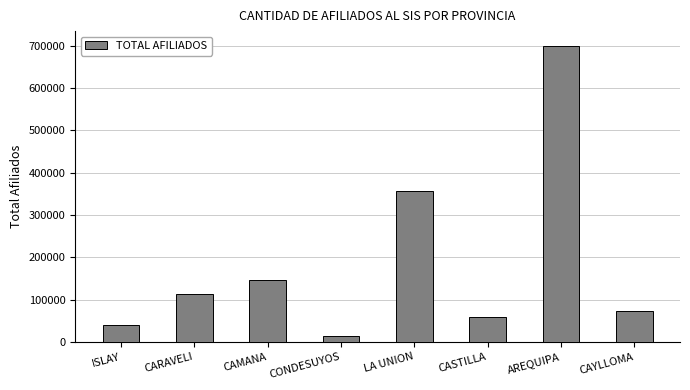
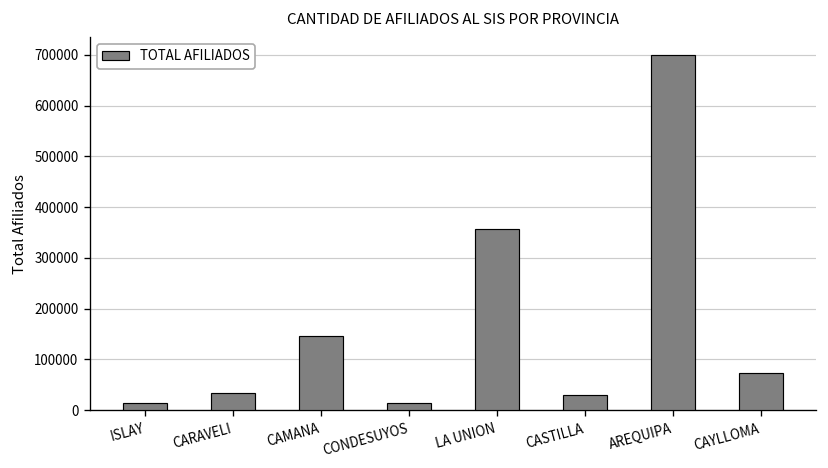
  {
-   "ISLAY": 40000,
-   "CARAVELI": 110000,
+   "ISLAY": 10000,
+   "CARAVELI": 30000,
    "CAMANA": 150000,
    "CONDESUYOS": 10000,
    "LA UNION": 360000,
-   "CASTILLA": 60000,
+   "CASTILLA": 30000,
    "AREQUIPA": 700000,
    "CAYLLOMA": 70000
  }
